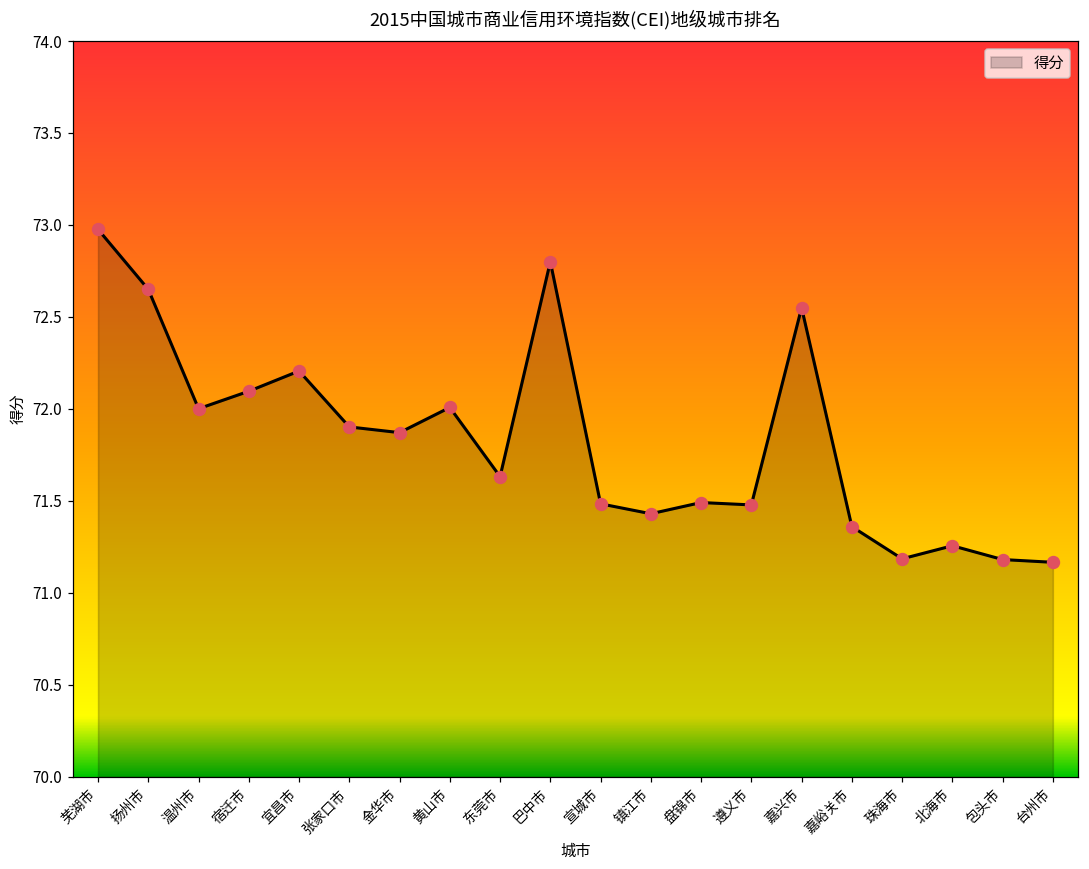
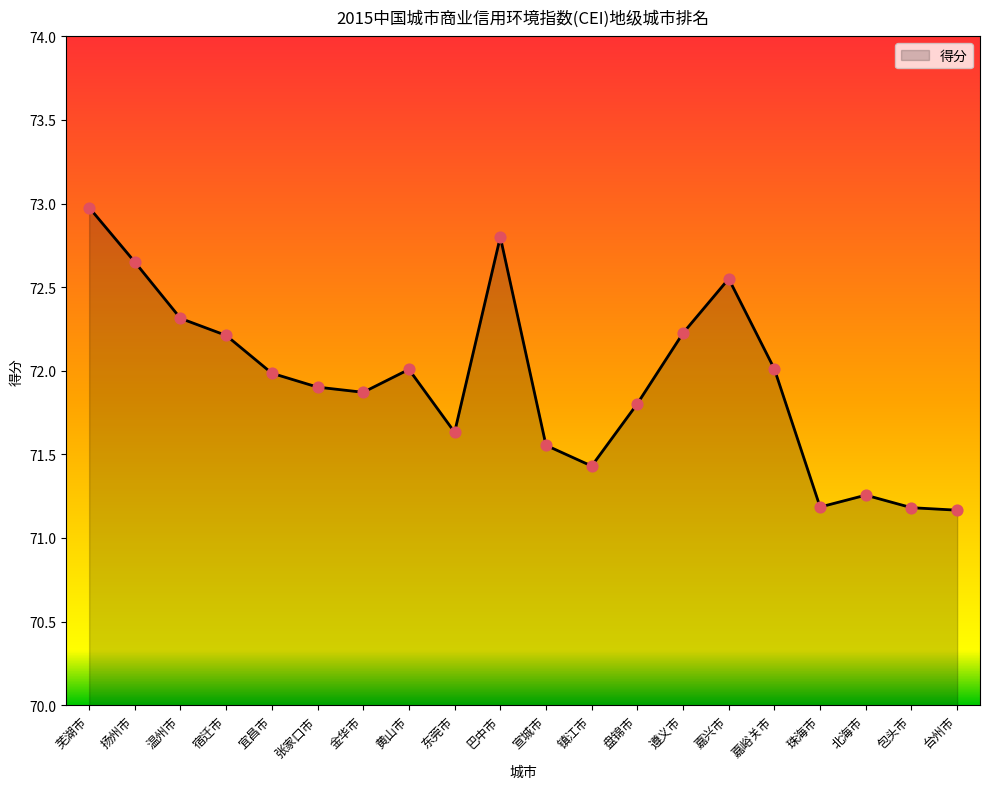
  {
    "芜湖市": 72.98,
    "扬州市": 72.65,
-   "温州市": 72.00,
-   "宿迁市": 72.10,
-   "宜昌市": 72.21,
+   "温州市": 72.31,
+   "宿迁市": 72.21,
+   "宜昌市": 71.99,
    "张家口市": 71.90,
    "金华市": 71.87,
    "黄山市": 72.01,
    "东莞市": 71.63,
    "巴中市": 72.80,
-   "宣城市": 71.48,
+   "宣城市": 71.55,
    "镇江市": 71.43,
-   "盘锦市": 71.49,
-   "遵义市": 71.48,
+   "盘锦市": 71.80,
+   "遵义市": 72.23,
    "嘉兴市": 72.55,
-   "嘉峪关市": 71.36,
+   "嘉峪关市": 72.01,
    "珠海市": 71.19,
    "北海市": 71.26,
    "包头市": 71.18,
    "台州市": 71.17
  }
